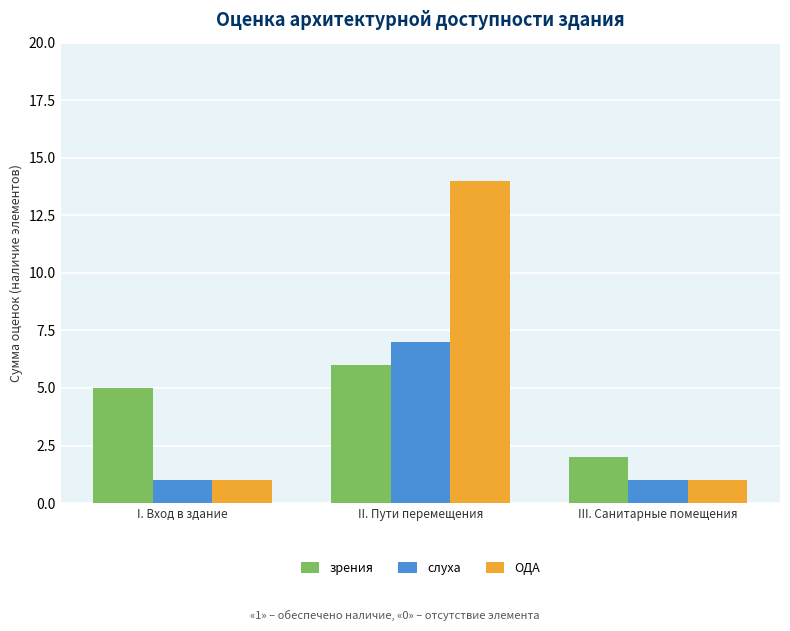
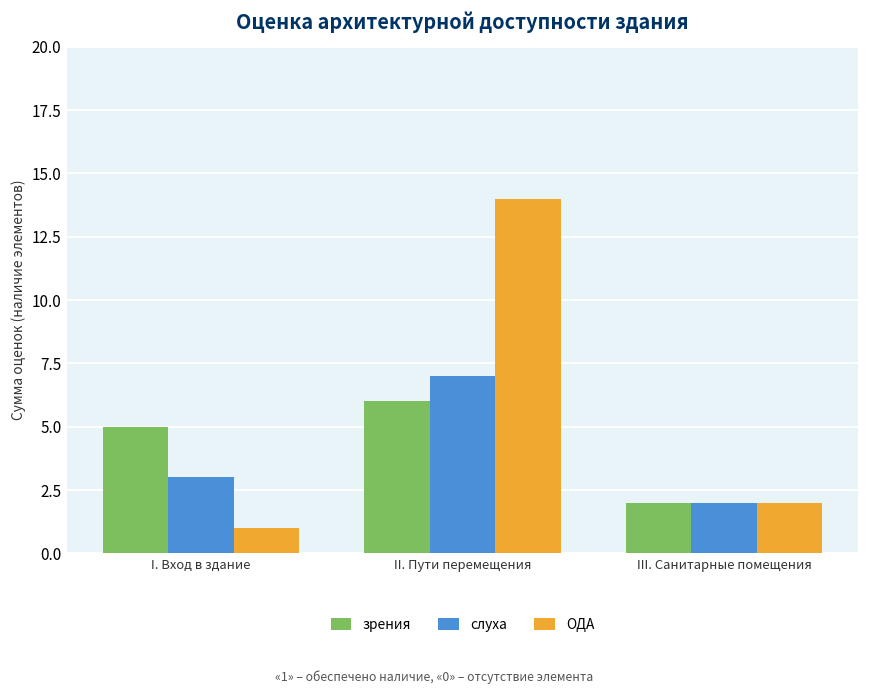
  {
    "зрения": {
      "I. Вход в здание": 5,
      "II. Пути перемещения": 6,
      "III. Санитарные помещения": 2
    },
    "слуха": {
-     "I. Вход в здание": 1,
+     "I. Вход в здание": 3,
      "II. Пути перемещения": 7,
-     "III. Санитарные помещения": 1
+     "III. Санитарные помещения": 2
    },
    "ОДА": {
      "I. Вход в здание": 1,
      "II. Пути перемещения": 14,
-     "III. Санитарные помещения": 1
+     "III. Санитарные помещения": 2
    }
  }
